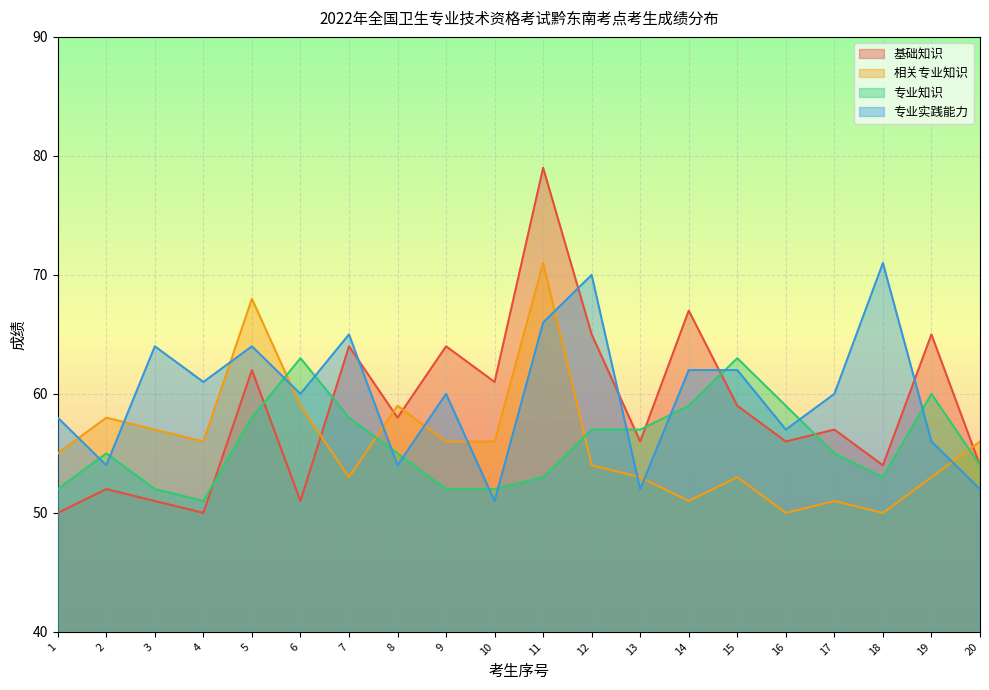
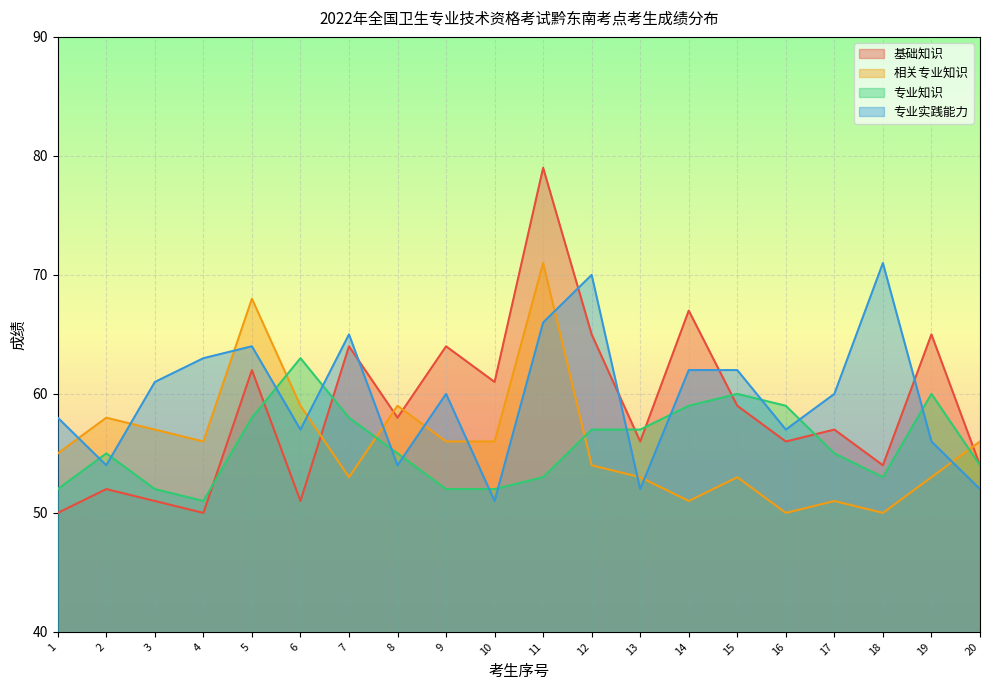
  {
    "专业知识": {
      "1": 52,
      "2": 55,
      "3": 52,
      "4": 51,
      "5": 58,
      "6": 63,
      "7": 58,
      "8": 55,
      "9": 52,
      "10": 52,
      "11": 53,
      "12": 57,
      "13": 57,
      "14": 59,
-     "15": 63,
+     "15": 60,
      "16": 59,
      "17": 55,
      "18": 53,
      "19": 60
    },
    "专业实践能力": {
      "1": 58,
      "2": 54,
-     "3": 64,
-     "4": 61,
+     "3": 61,
+     "4": 63,
      "5": 64,
-     "6": 60,
+     "6": 57,
      "7": 65,
      "8": 54,
      "9": 60,
      "10": 51,
      "11": 66,
      "12": 70,
      "13": 52,
      "14": 62,
      "15": 62,
      "16": 57,
      "17": 60,
      "18": 71,
      "19": 56,
      "20": 52
    }
  }
